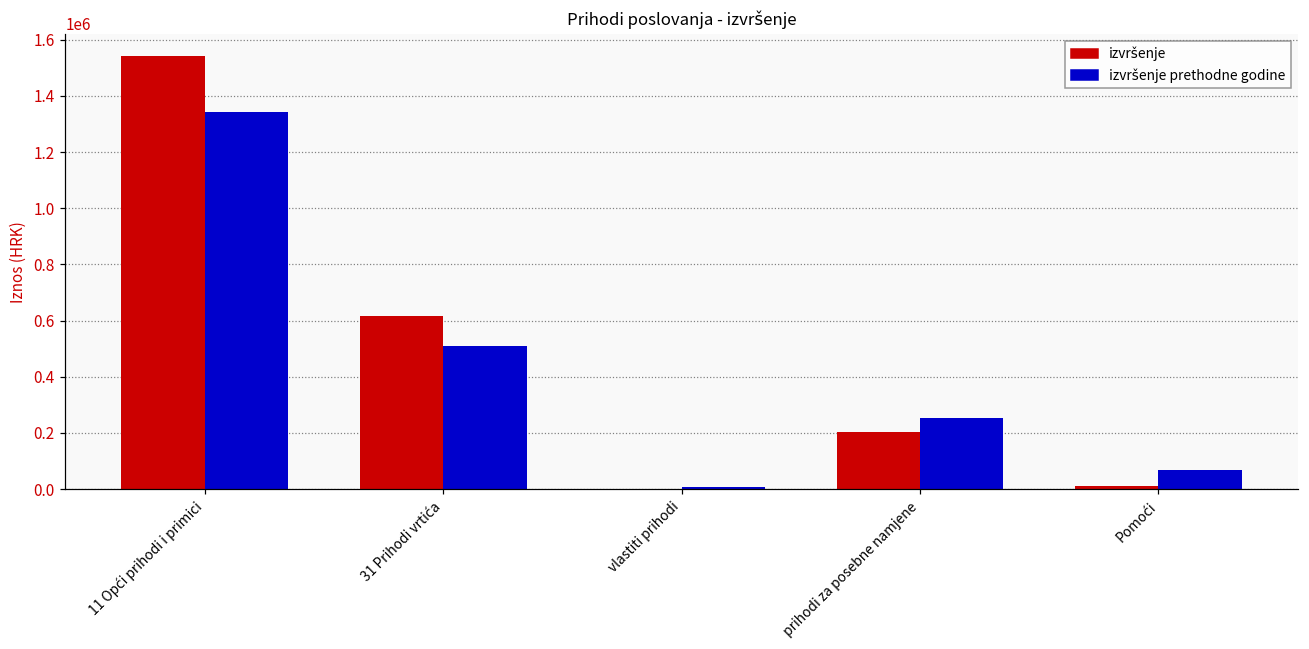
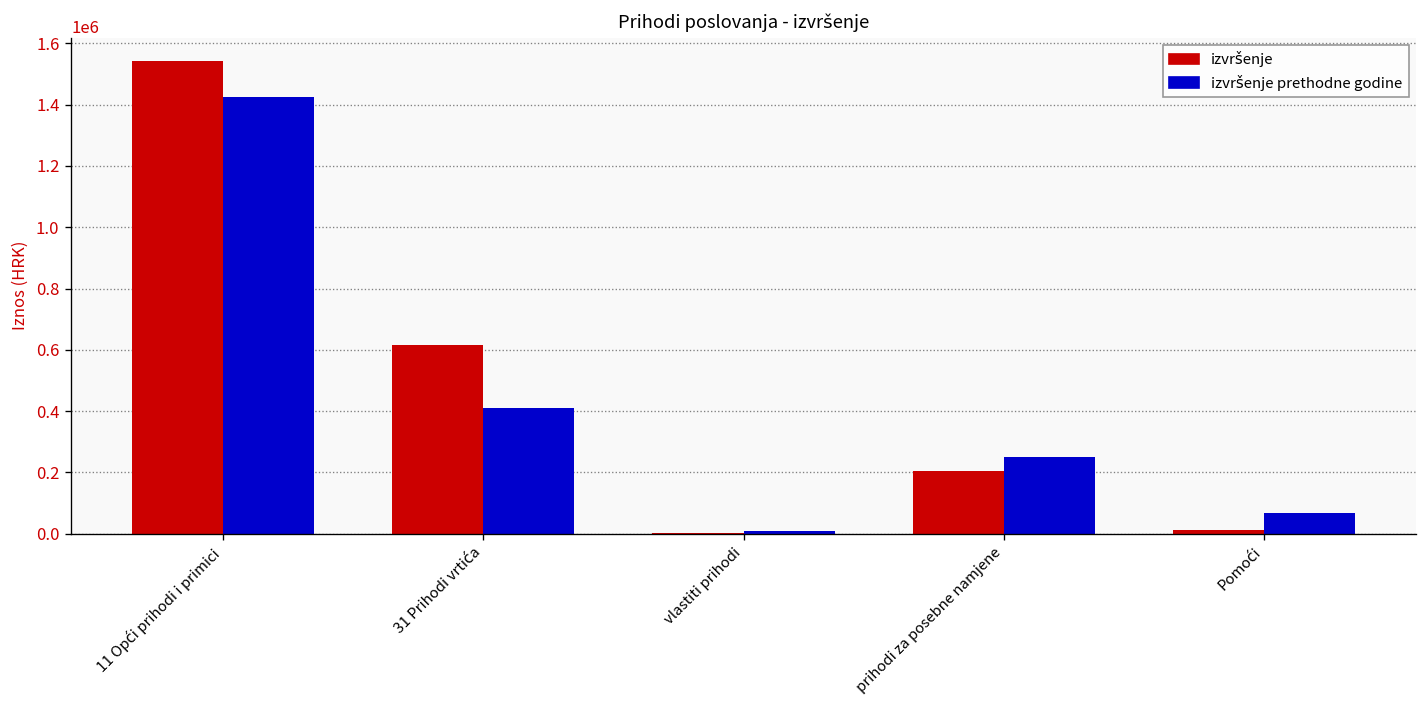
  {
    "izvršenje": {
      "11 Opći prihodi i primici": 1540000,
      "31 Prihodi vrtića": 620000,
      "prihodi za posebne namjene": 200000,
      "Pomoći": 10000
    },
    "izvršenje prethodne godine": {
-     "11 Opći prihodi i primici": 1340000,
-     "31 Prihodi vrtića": 510000,
+     "11 Opći prihodi i primici": 1420000,
+     "31 Prihodi vrtića": 410000,
      "prihodi za posebne namjene": 250000,
      "Pomoći": 70000
    }
  }
